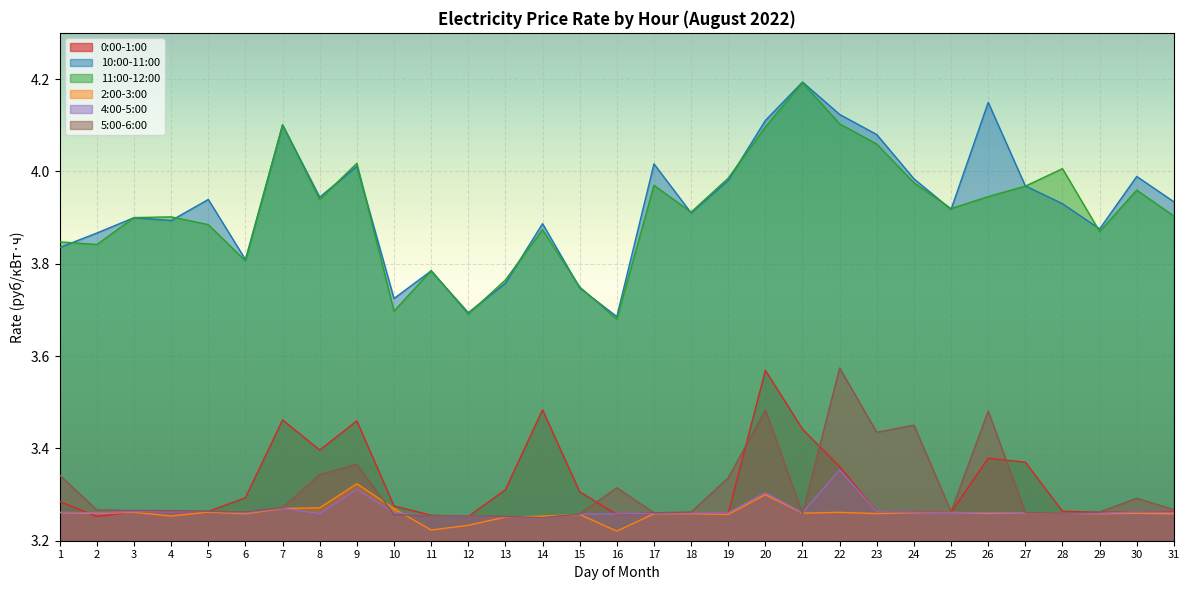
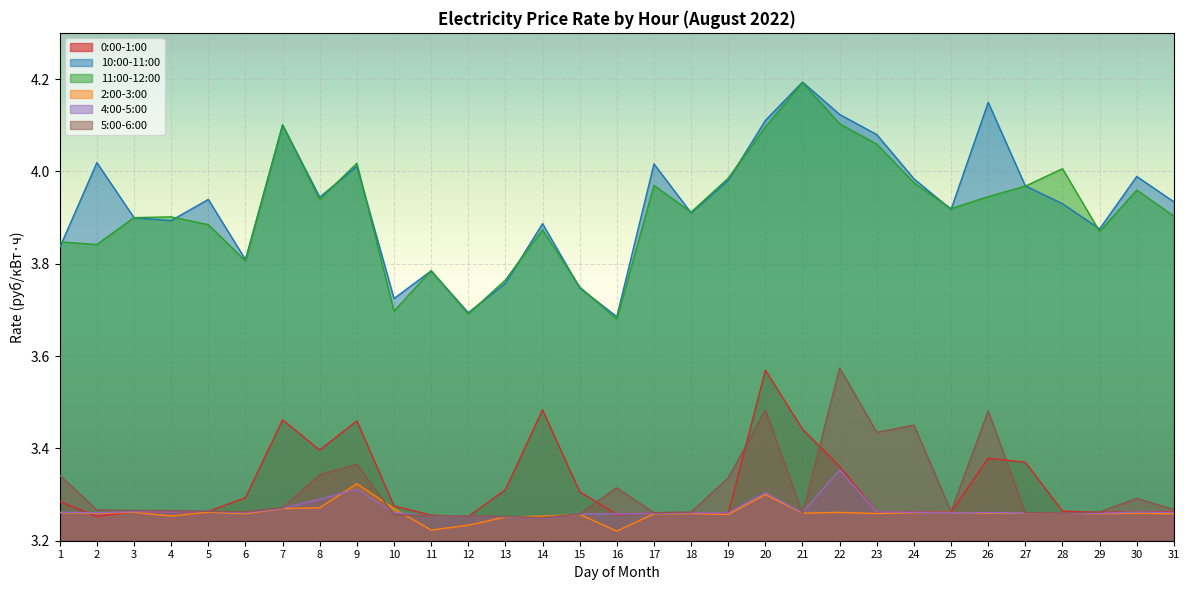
  {
    "0:00-1:00": {
      "1": 3.28,
      "2": 3.25,
      "6": 3.29,
      "7": 3.46,
      "8": 3.40,
      "9": 3.46,
      "13": 3.31,
      "14": 3.48,
      "15": 3.31,
      "20": 3.57,
      "21": 3.44,
      "22": 3.36,
      "26": 3.38,
      "27": 3.37
    },
    "10:00-11:00": {
      "1": 3.84,
-     "2": 3.87,
+     "2": 4.02,
      "4": 3.89,
      "5": 3.94,
      "9": 4.01,
      "10": 3.72,
      "13": 3.76,
      "14": 3.89,
      "16": 3.69,
      "17": 4.02,
      "20": 4.11,
      "22": 4.12,
      "23": 4.08,
      "24": 3.98,
      "26": 4.15,
      "28": 3.93,
      "29": 3.88,
      "30": 3.99,
      "31": 3.93
    },
    "11:00-12:00": {
      "1": 3.85,
      "2": 3.84,
      "4": 3.90,
      "5": 3.88,
      "9": 4.02,
      "10": 3.70,
      "13": 3.76,
      "14": 3.87,
      "16": 3.68,
      "17": 3.97,
      "20": 4.10,
      "22": 4.10,
      "23": 4.06,
      "24": 3.98,
      "26": 3.95,
      "28": 4.01,
      "29": 3.87,
      "30": 3.96,
      "31": 3.90
    },
    "2:00-3:00": {
      "4": 3.25,
      "8": 3.27,
      "9": 3.32,
      "11": 3.22,
      "12": 3.23,
      "16": 3.22,
      "22": 3.26
    },
    "4:00-5:00": {
-     "8": 3.26,
+     "8": 3.29,
      "9": 3.31,
      "22": 3.35
    },
    "5:00-6:00": {
      "1": 3.34,
      "2": 3.27,
      "8": 3.34,
      "9": 3.37,
      "16": 3.31,
      "19": 3.34,
      "20": 3.48,
      "22": 3.57,
      "23": 3.43,
      "24": 3.45,
      "26": 3.48,
      "30": 3.29
    }
  }
